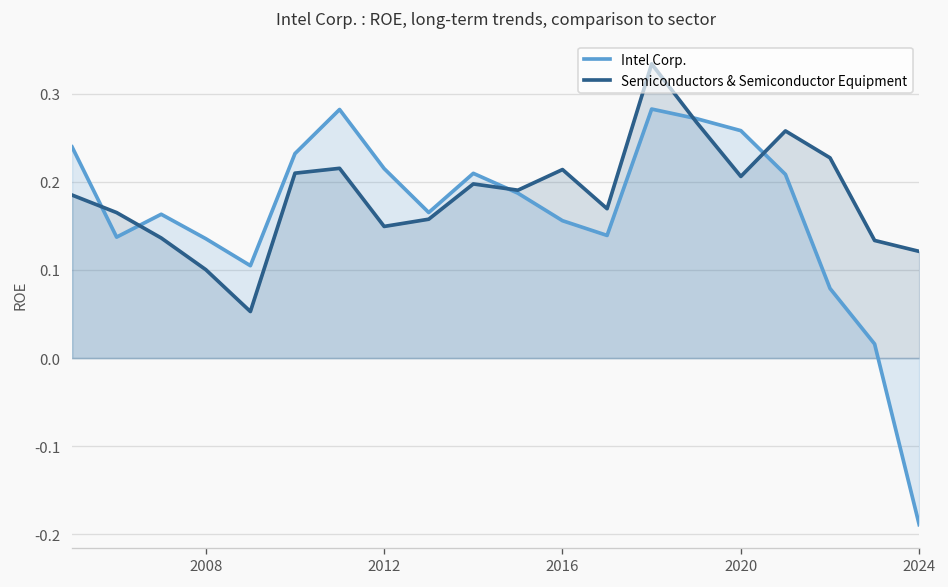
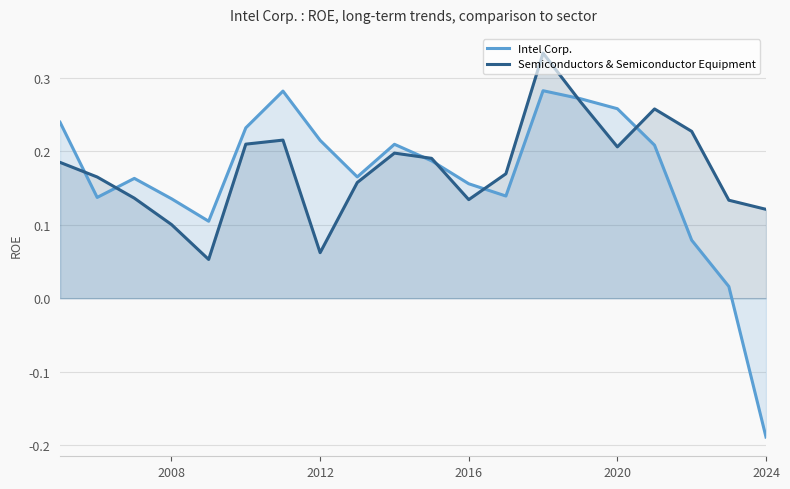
  {
    "Semiconductors & Semiconductor Equipment": {
      "2008": 0.10,
-     "2012": 0.15,
-     "2016": 0.21,
+     "2012": 0.06,
+     "2016": 0.13,
      "2020": 0.21,
      "2024": 0.12
    }
  }
